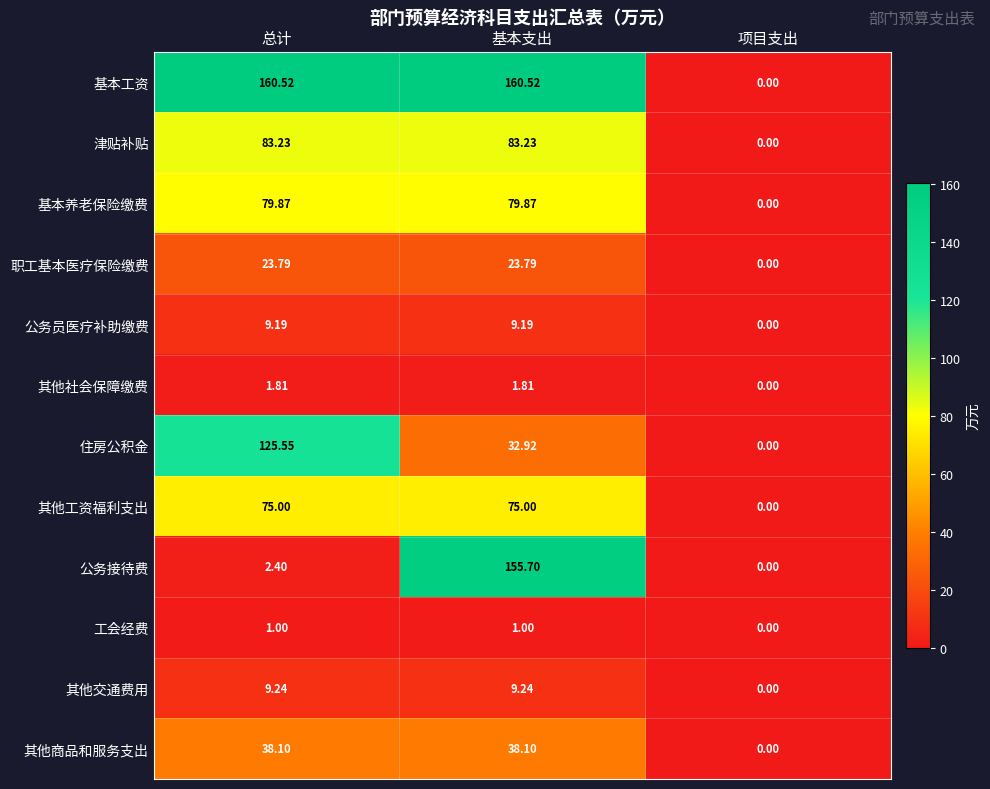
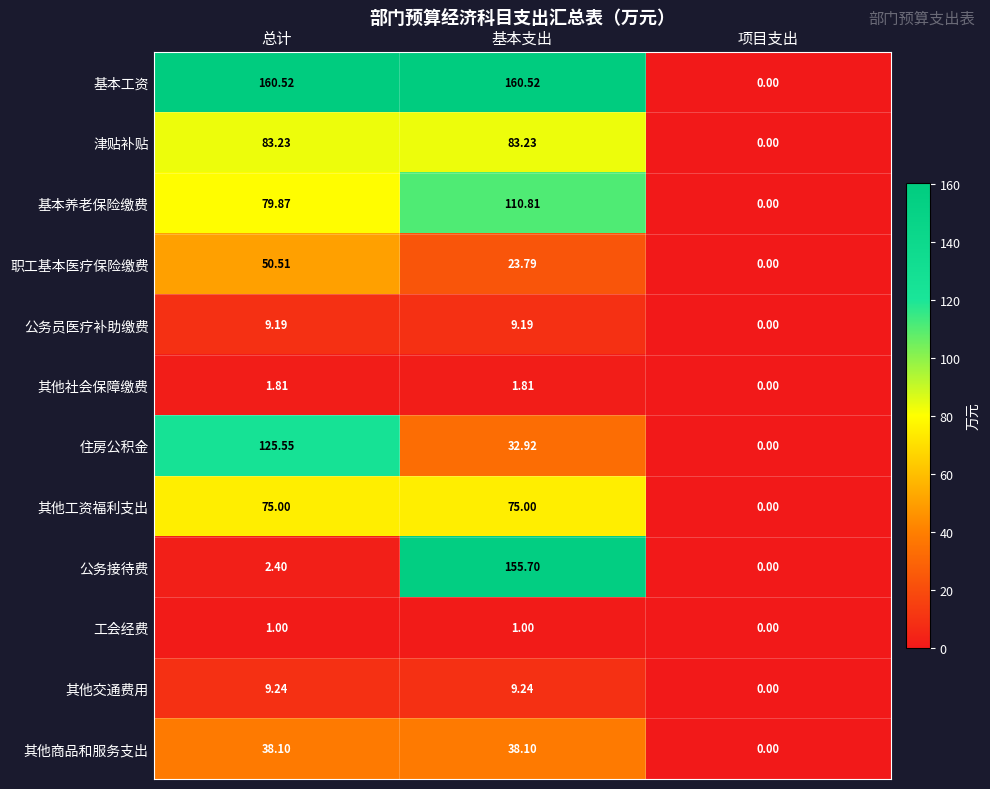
  {
    "基本工资": {
      "总计": 160.52,
      "基本支出": 160.52,
      "项目支出": 0.00
    },
    "津贴补贴": {
      "总计": 83.23,
      "基本支出": 83.23,
      "项目支出": 0.00
    },
    "基本养老保险缴费": {
      "总计": 79.87,
-     "基本支出": 79.87,
+     "基本支出": 110.81,
      "项目支出": 0.00
    },
    "职工基本医疗保险缴费": {
-     "总计": 23.79,
+     "总计": 50.51,
      "基本支出": 23.79,
      "项目支出": 0.00
    },
    "公务员医疗补助缴费": {
      "总计": 9.19,
      "基本支出": 9.19,
      "项目支出": 0.00
    },
    "其他社会保障缴费": {
      "总计": 1.81,
      "基本支出": 1.81,
      "项目支出": 0.00
    },
    "住房公积金": {
      "总计": 125.55,
      "基本支出": 32.92,
      "项目支出": 0.00
    },
    "其他工资福利支出": {
      "总计": 75.00,
      "基本支出": 75.00,
      "项目支出": 0.00
    },
    "公务接待费": {
      "总计": 2.40,
      "基本支出": 155.70,
      "项目支出": 0.00
    },
    "工会经费": {
      "总计": 1.00,
      "基本支出": 1.00,
      "项目支出": 0.00
    },
    "其他交通费用": {
      "总计": 9.24,
      "基本支出": 9.24,
      "项目支出": 0.00
    },
    "其他商品和服务支出": {
      "总计": 38.10,
      "基本支出": 38.10,
      "项目支出": 0.00
    }
  }
